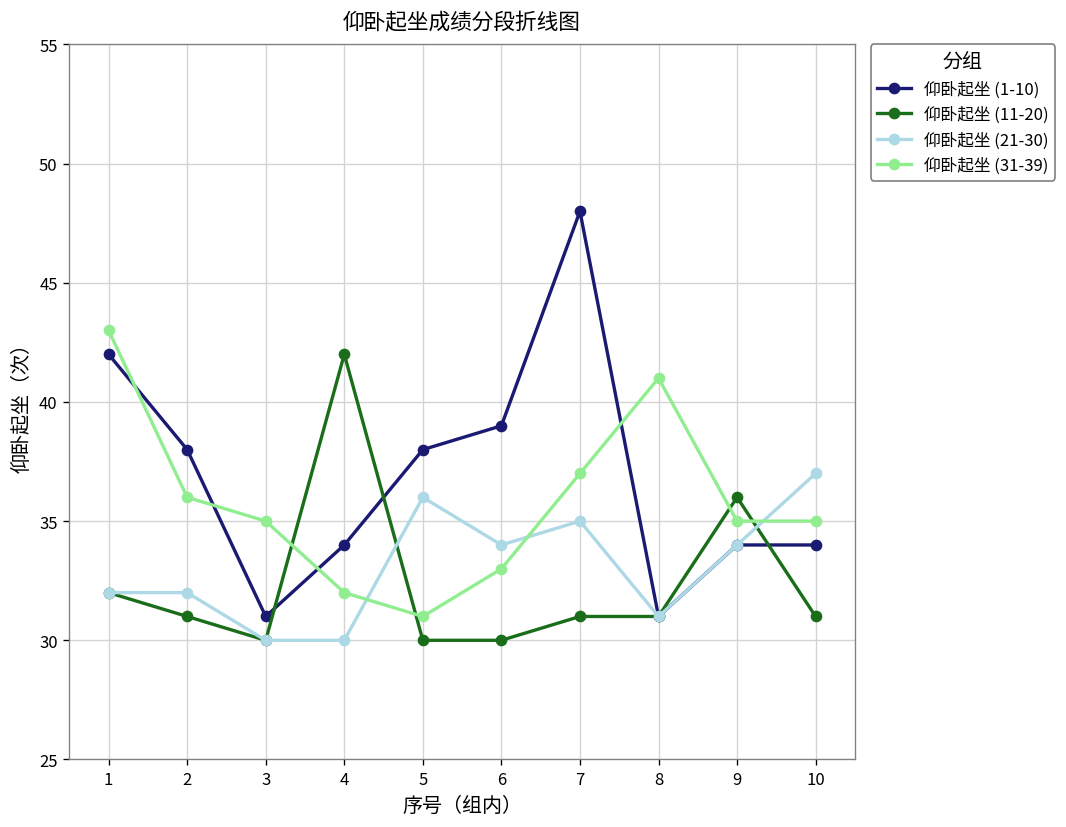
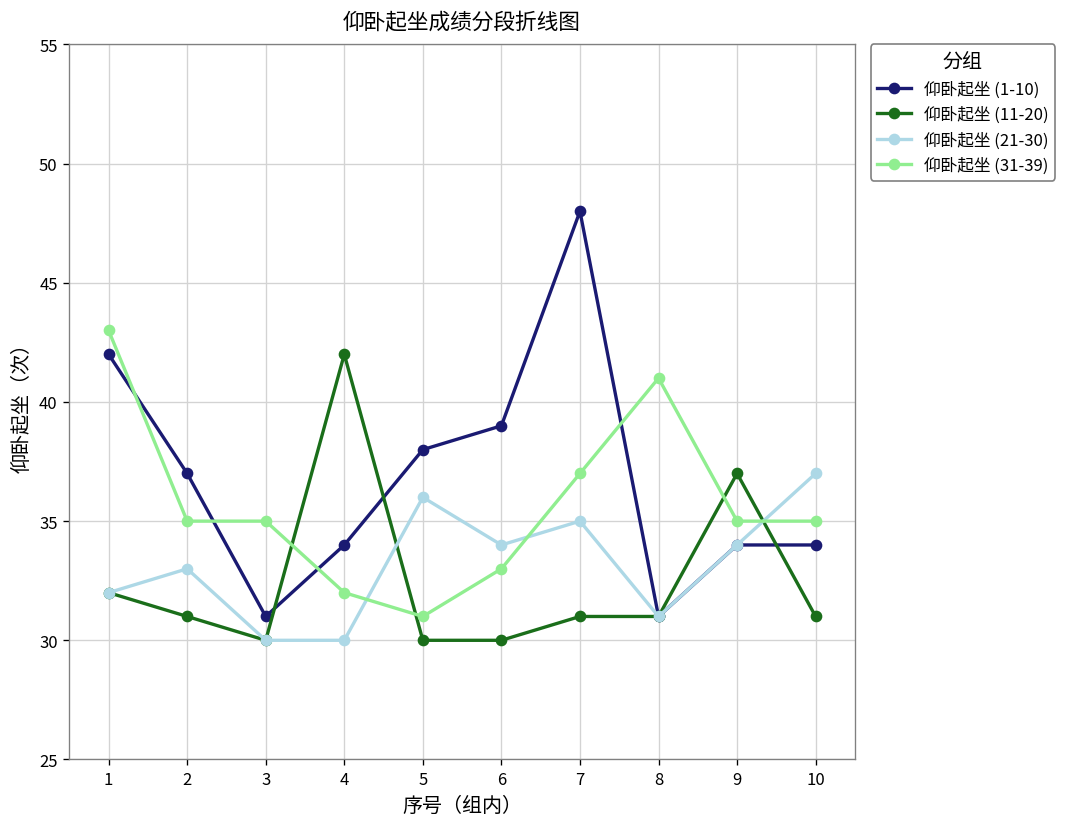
  {
    "仰卧起坐 (1-10)": {
      "1": 42,
-     "2": 38,
+     "2": 37,
      "3": 31,
      "4": 34,
      "5": 38,
      "6": 39,
      "7": 48,
      "10": 34
    },
    "仰卧起坐 (11-20)": {
      "2": 31,
      "4": 42,
      "5": 30,
      "6": 30,
      "7": 31,
-     "9": 36,
+     "9": 37,
      "10": 31
    },
    "仰卧起坐 (21-30)": {
-     "2": 32,
+     "2": 33,
      "4": 30,
      "5": 36,
      "6": 34,
      "7": 35,
      "10": 37
    },
    "仰卧起坐 (31-39)": {
      "1": 43,
-     "2": 36,
+     "2": 35,
      "3": 35,
      "4": 32,
      "5": 31,
      "6": 33,
      "7": 37,
      "8": 41,
      "9": 35,
      "10": 35
    }
  }
